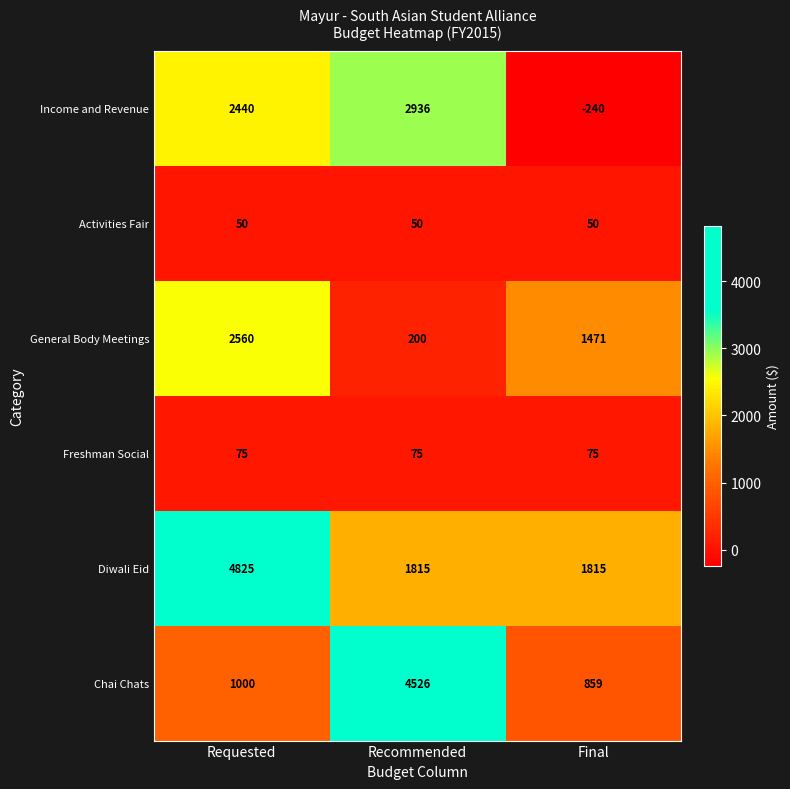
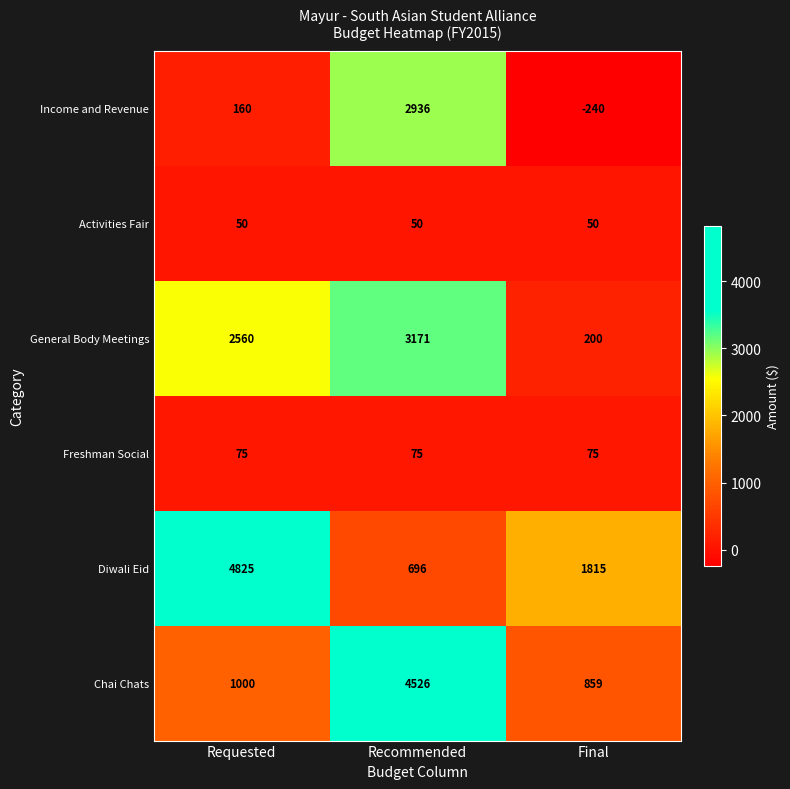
  {
    "Income and Revenue": {
-     "Requested": 2440,
+     "Requested": 160,
      "Recommended": 2936,
      "Final": -240
    },
    "Activities Fair": {
      "Requested": 50,
      "Recommended": 50,
      "Final": 50
    },
    "General Body Meetings": {
      "Requested": 2560,
-     "Recommended": 200,
-     "Final": 1471
+     "Recommended": 3171,
+     "Final": 200
    },
    "Freshman Social": {
      "Requested": 75,
      "Recommended": 75,
      "Final": 75
    },
    "Diwali Eid": {
      "Requested": 4825,
-     "Recommended": 1815,
+     "Recommended": 696,
      "Final": 1815
    },
    "Chai Chats": {
      "Requested": 1000,
      "Recommended": 4526,
      "Final": 859
    }
  }
